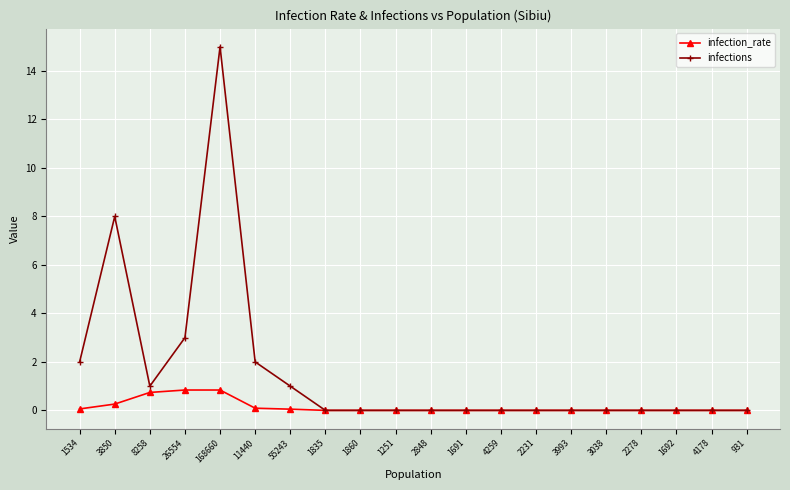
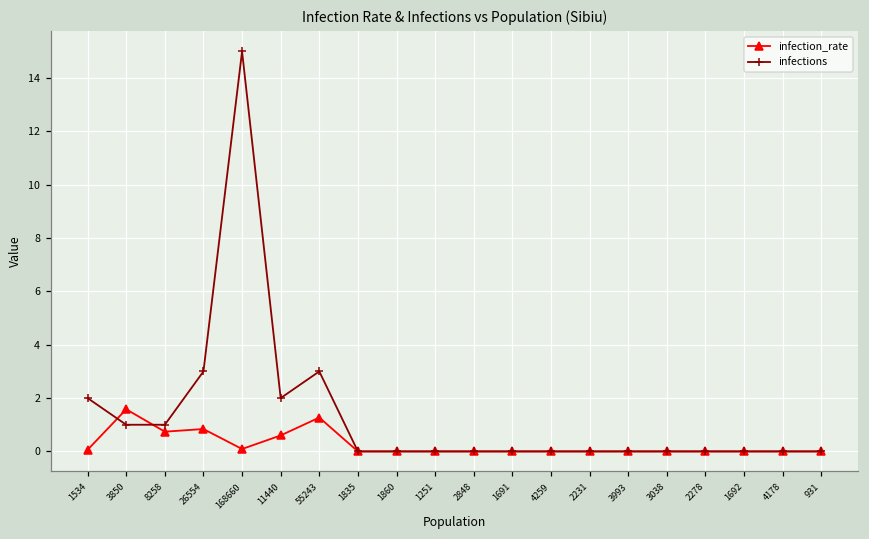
  {
    "infection_rate": {
      "1534": 0.1,
-     "3850": 0.3,
+     "3850": 1.6,
      "8258": 0.7,
      "26554": 0.8,
-     "168660": 0.8,
-     "11440": 0.1,
-     "55243": 0.1
+     "168660": 0.1,
+     "11440": 0.6,
+     "55243": 1.3
    },
    "infections": {
      "1534": 2,
-     "3850": 8,
+     "3850": 1,
      "8258": 1,
      "26554": 3,
      "168660": 15,
      "11440": 2,
-     "55243": 1
+     "55243": 3
    }
  }
